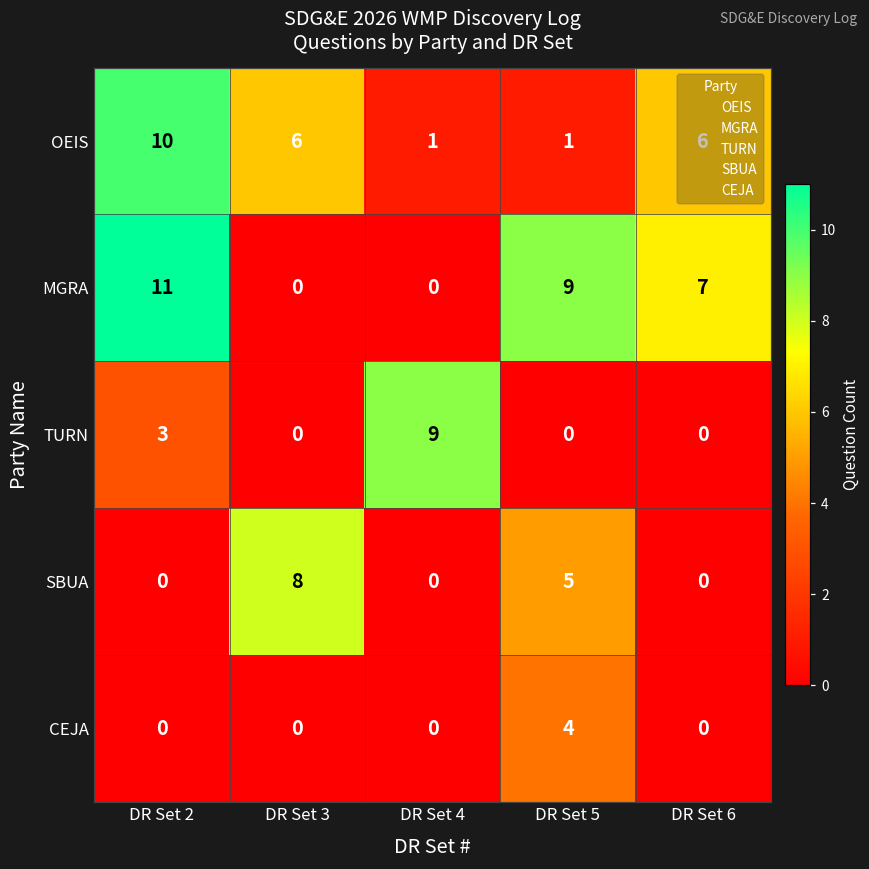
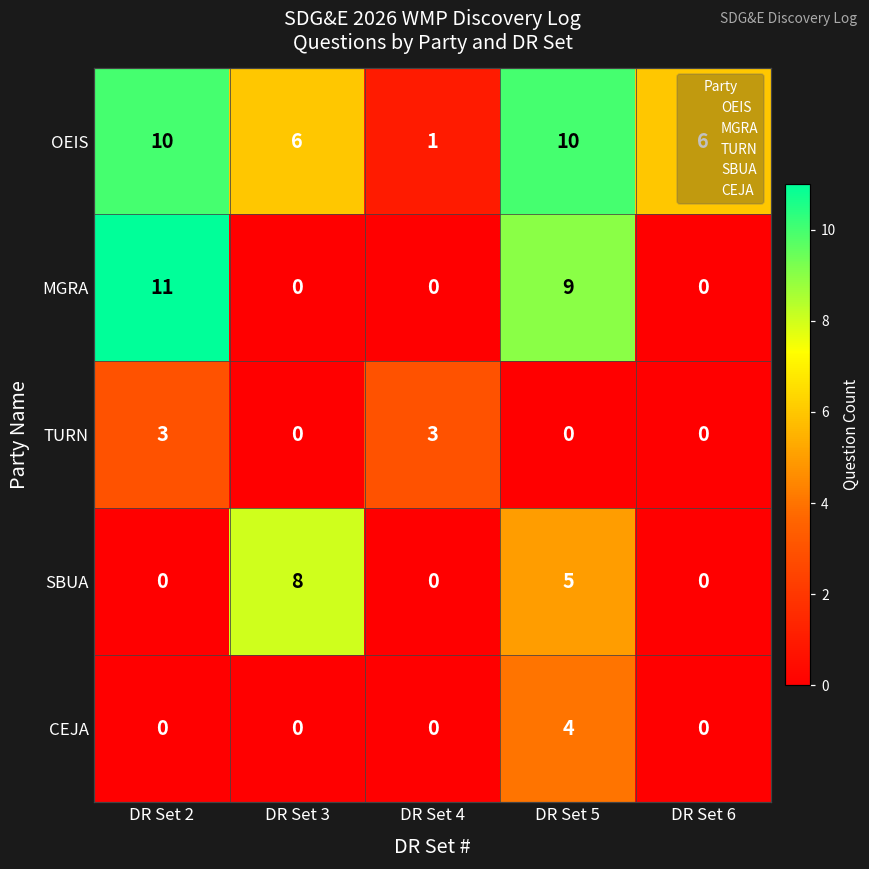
  {
    "OEIS": {
      "DR Set 2": 10,
      "DR Set 3": 6,
      "DR Set 4": 1,
-     "DR Set 5": 1
+     "DR Set 5": 10
    },
    "MGRA": {
      "DR Set 2": 11,
      "DR Set 3": 0,
      "DR Set 4": 0,
      "DR Set 5": 9,
-     "DR Set 6": 7
+     "DR Set 6": 0
    },
    "TURN": {
      "DR Set 2": 3,
      "DR Set 3": 0,
-     "DR Set 4": 9,
+     "DR Set 4": 3,
      "DR Set 5": 0,
      "DR Set 6": 0
    },
    "SBUA": {
      "DR Set 2": 0,
      "DR Set 3": 8,
      "DR Set 4": 0,
      "DR Set 5": 5,
      "DR Set 6": 0
    },
    "CEJA": {
      "DR Set 2": 0,
      "DR Set 3": 0,
      "DR Set 4": 0,
      "DR Set 5": 4,
      "DR Set 6": 0
    }
  }
